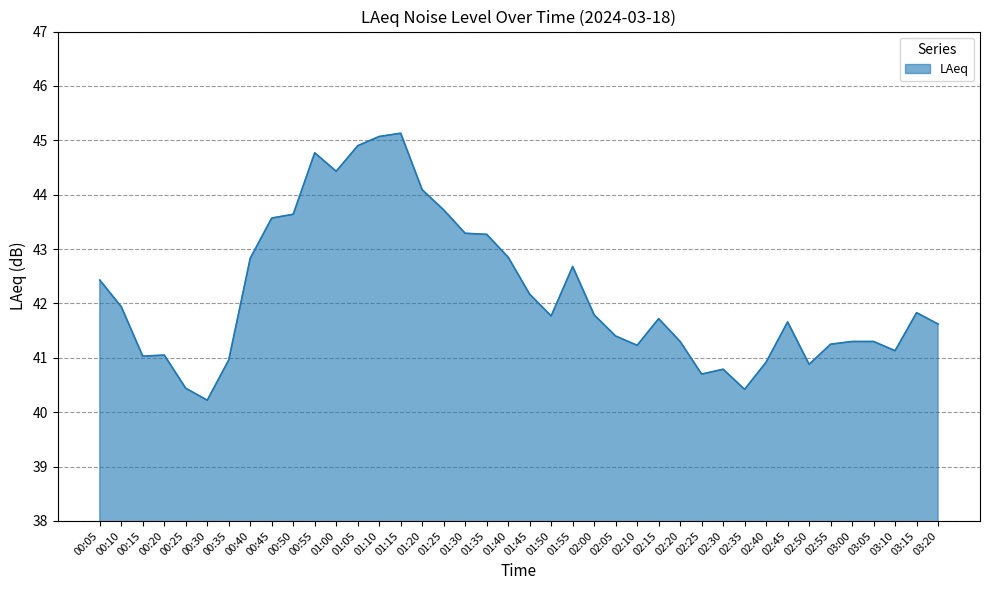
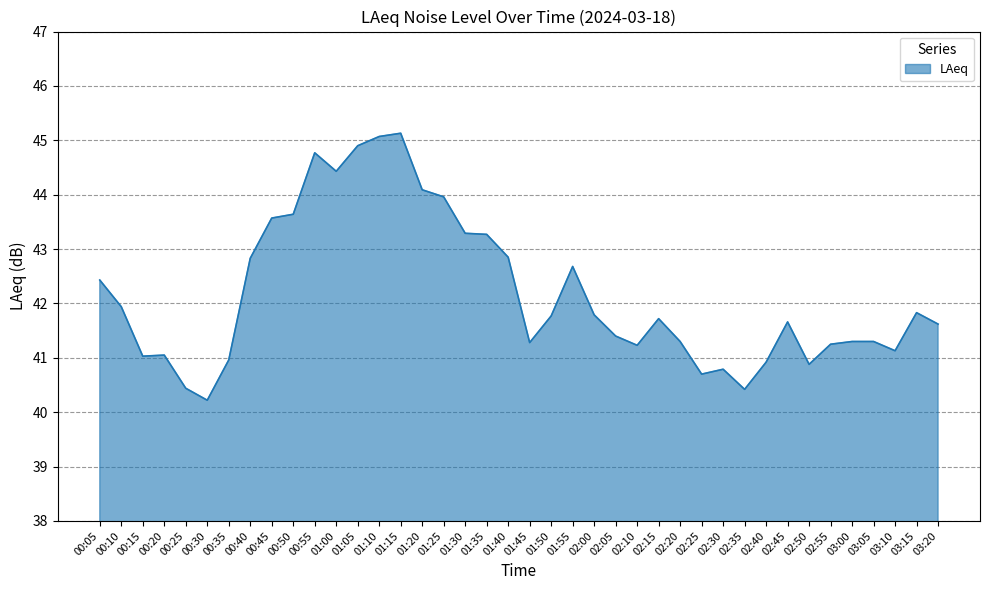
  {
    "00:05": 42.4,
    "00:10": 41.9,
    "00:15": 41.0,
    "00:20": 41.1,
    "00:25": 40.4,
    "00:30": 40.2,
    "00:35": 41.0,
    "00:40": 42.8,
    "00:45": 43.6,
    "00:50": 43.6,
    "00:55": 44.8,
    "01:00": 44.4,
    "01:05": 44.9,
    "01:10": 45.1,
    "01:15": 45.1,
    "01:20": 44.1,
-   "01:25": 43.7,
+   "01:25": 44.0,
    "01:30": 43.3,
    "01:35": 43.3,
    "01:40": 42.9,
-   "01:45": 42.2,
+   "01:45": 41.3,
    "01:50": 41.8,
    "01:55": 42.7,
    "02:00": 41.8,
    "02:05": 41.4,
    "02:10": 41.2,
    "02:15": 41.7,
    "02:20": 41.3,
    "02:25": 40.7,
    "02:30": 40.8,
    "02:35": 40.4,
    "02:40": 40.9,
    "02:45": 41.7,
    "02:50": 40.9,
    "02:55": 41.3,
    "03:00": 41.3,
    "03:05": 41.3,
    "03:10": 41.1,
    "03:15": 41.8,
    "03:20": 41.6
  }
